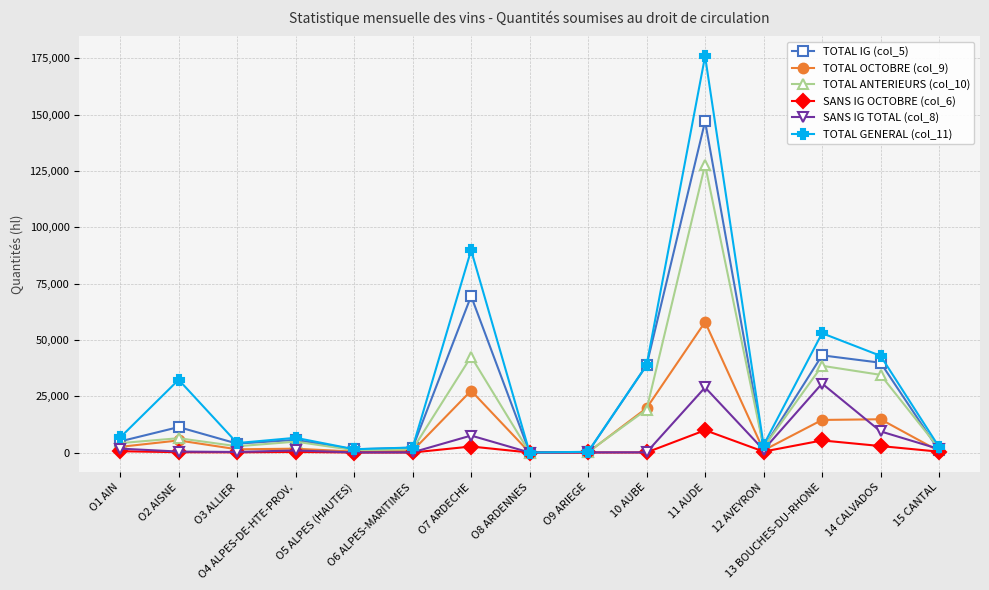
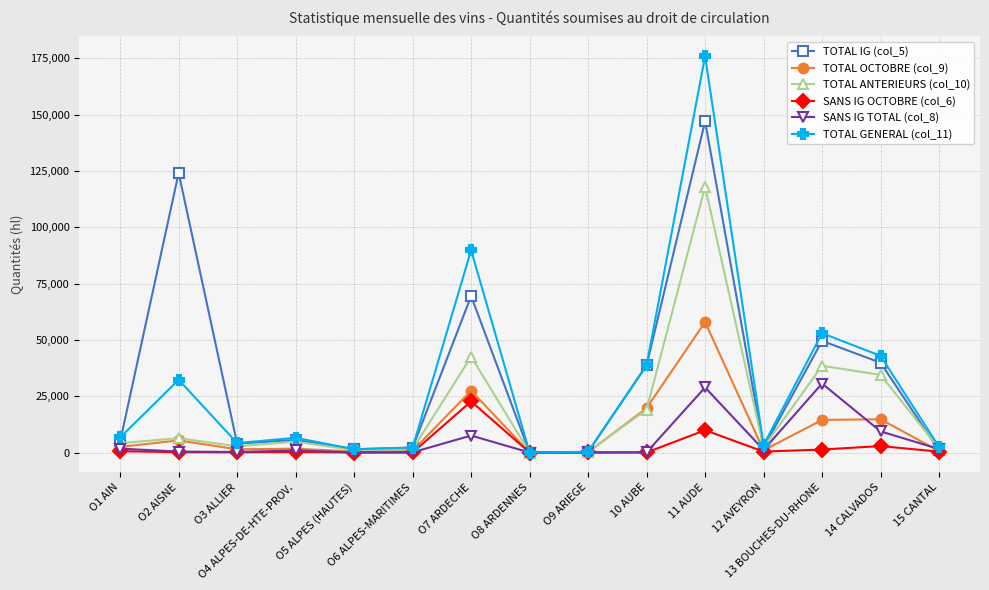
  {
    "TOTAL IG (col_5)": {
-     "O2 AISNE": "11,000",
+     "O2 AISNE": "124,000",
      "O7 ARDECHE": "69,000",
      "11 AUDE": "147,000",
-     "13 BOUCHES-DU-RHONE": "43,000",
+     "13 BOUCHES-DU-RHONE": "50,000",
      "14 CALVADOS": "40,000"
    },
    "TOTAL OCTOBRE (col_9)": {
      "O3 ALLIER": "1,000",
      "O7 ARDECHE": "27,000",
      "11 AUDE": "58,000",
      "13 BOUCHES-DU-RHONE": "14,000",
      "14 CALVADOS": "15,000"
    },
    "TOTAL ANTERIEURS (col_10)": {
      "O3 ALLIER": "3,000",
      "O7 ARDECHE": "43,000",
-     "11 AUDE": "128,000",
+     "11 AUDE": "118,000",
      "13 BOUCHES-DU-RHONE": "38,000",
      "14 CALVADOS": "34,000"
    },
    "SANS IG OCTOBRE (col_6)": {
      "O1 AIN": "1,000",
-     "O7 ARDECHE": "3,000",
+     "O7 ARDECHE": "23,000",
      "11 AUDE": "10,000",
-     "13 BOUCHES-DU-RHONE": "5,000",
+     "13 BOUCHES-DU-RHONE": "1,000",
      "14 CALVADOS": "3,000"
    },
    "SANS IG TOTAL (col_8)": {
      "O7 ARDECHE": "8,000",
      "11 AUDE": "29,000",
      "13 BOUCHES-DU-RHONE": "31,000",
      "14 CALVADOS": "9,000"
    },
    "TOTAL GENERAL (col_11)": {
      "O1 AIN": "7,000",
      "O2 AISNE": "32,000",
      "O7 ARDECHE": "90,000",
      "11 AUDE": "176,000",
      "13 BOUCHES-DU-RHONE": "53,000",
      "14 CALVADOS": "43,000"
    }
  }
